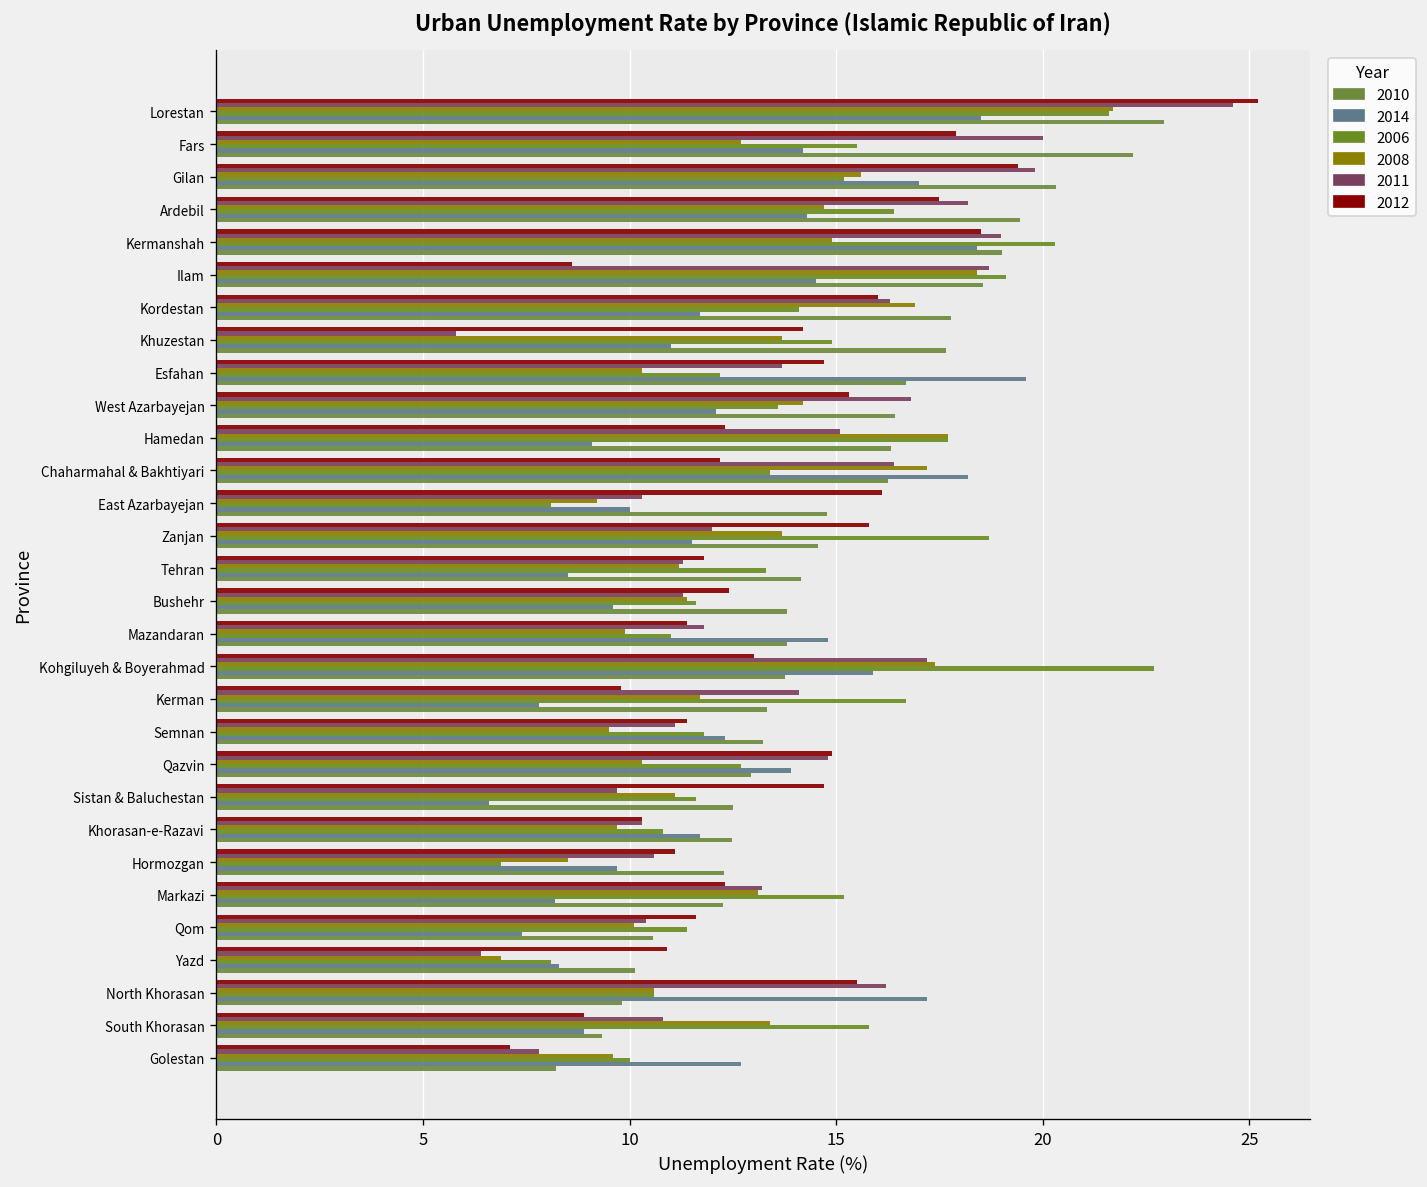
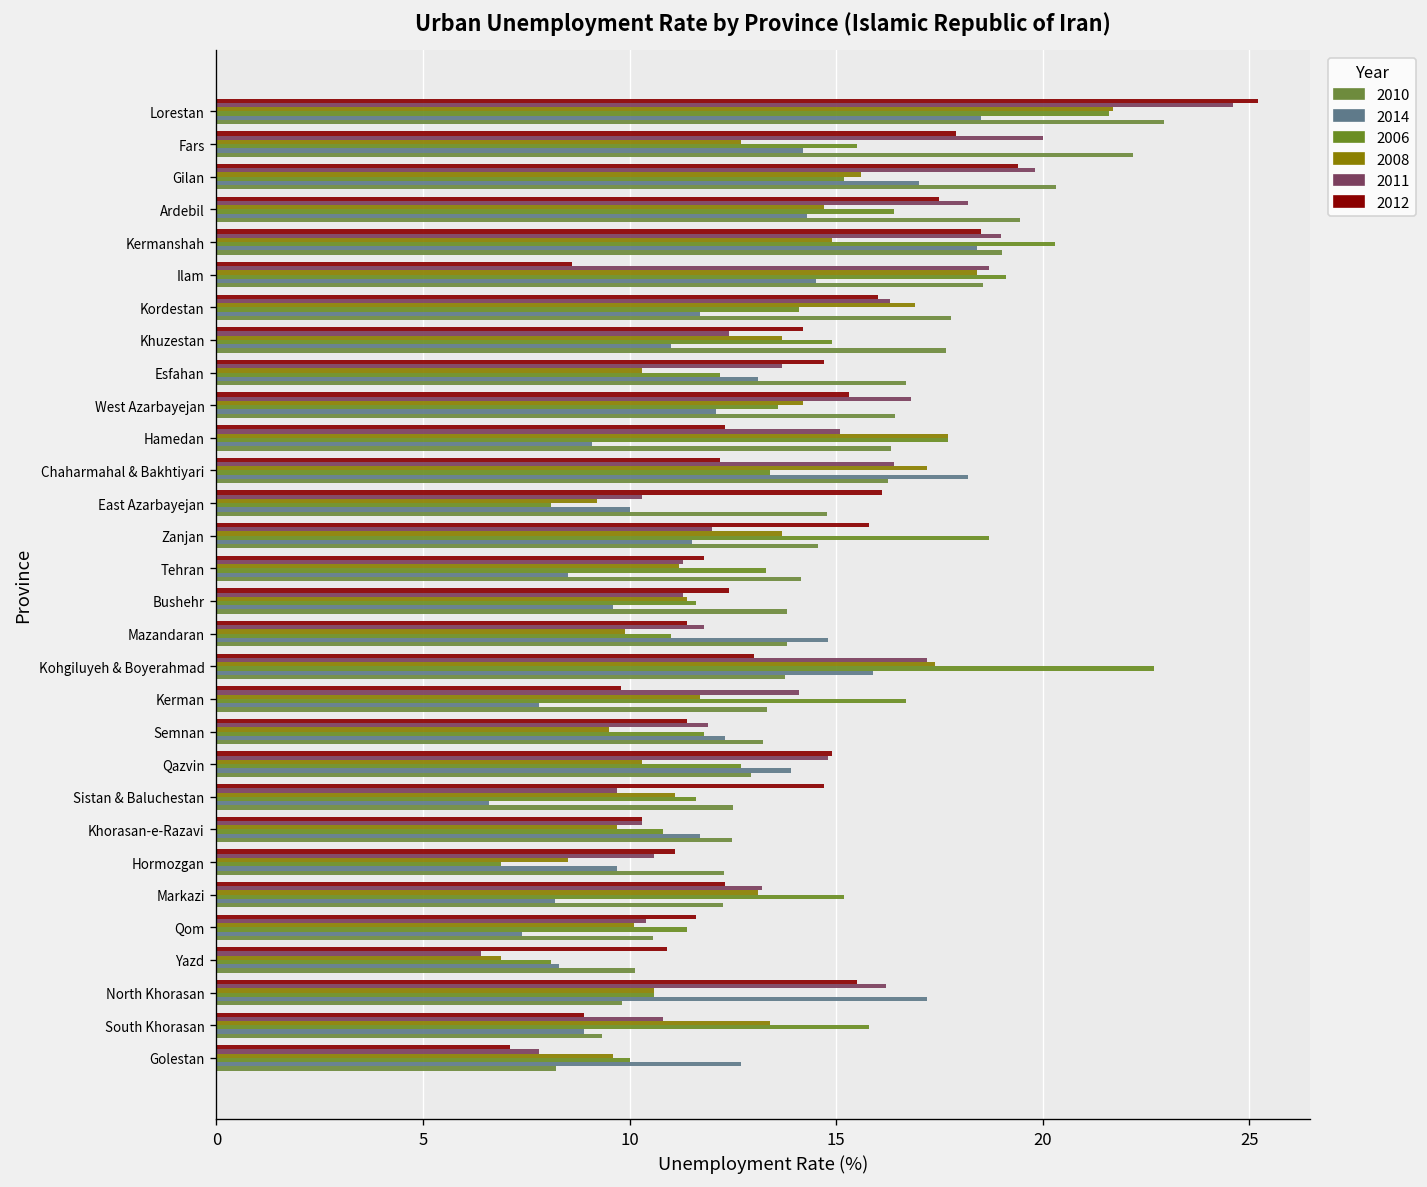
  {
    "2014": {
      "Lorestan": 18.5,
      "Fars": 14.2,
      "Gilan": 17.0,
      "Ardebil": 14.3,
      "Kermanshah": 18.4,
      "Ilam": 14.5,
      "Kordestan": 11.7,
      "Khuzestan": 11.0,
-     "Esfahan": 19.6,
+     "Esfahan": 13.1,
      "West Azarbayejan": 12.1,
      "Hamedan": 9.1,
      "Chaharmahal & Bakhtiyari": 18.2,
      "East Azarbayejan": 10.0,
      "Zanjan": 11.5,
      "Tehran": 8.5,
      "Bushehr": 9.6,
      "Mazandaran": 14.8,
      "Kohgiluyeh & Boyerahmad": 15.9,
      "Kerman": 7.8,
      "Semnan": 12.3,
      "Qazvin": 13.9,
      "Sistan & Baluchestan": 6.6,
      "Khorasan-e-Razavi": 11.7,
      "Hormozgan": 9.7,
      "Markazi": 8.2,
      "Qom": 7.4,
      "Yazd": 8.3,
      "North Khorasan": 17.2,
      "South Khorasan": 8.9,
      "Golestan": 12.7
    },
    "2011": {
      "Lorestan": 24.6,
      "Fars": 20.0,
      "Gilan": 19.8,
      "Ardebil": 18.2,
      "Kermanshah": 19.0,
      "Ilam": 18.7,
      "Kordestan": 16.3,
-     "Khuzestan": 5.8,
+     "Khuzestan": 12.4,
      "Esfahan": 13.7,
      "West Azarbayejan": 16.8,
      "Hamedan": 15.1,
      "Chaharmahal & Bakhtiyari": 16.4,
      "East Azarbayejan": 10.3,
      "Zanjan": 12.0,
      "Tehran": 11.3,
      "Bushehr": 11.3,
      "Mazandaran": 11.8,
      "Kohgiluyeh & Boyerahmad": 17.2,
      "Kerman": 14.1,
-     "Semnan": 11.1,
+     "Semnan": 11.9,
      "Qazvin": 14.8,
      "Sistan & Baluchestan": 9.7,
      "Khorasan-e-Razavi": 10.3,
      "Hormozgan": 10.6,
      "Markazi": 13.2,
      "Qom": 10.4,
      "Yazd": 6.4,
      "North Khorasan": 16.2,
      "South Khorasan": 10.8,
      "Golestan": 7.8
    },
    "2012": {
      "Lorestan": 25.2,
      "Fars": 17.9,
      "Gilan": 19.4,
      "Ardebil": 17.5,
      "Kermanshah": 18.5,
      "Ilam": 8.6,
      "Kordestan": 16.0,
      "Khuzestan": 14.2,
      "Esfahan": 14.7,
      "West Azarbayejan": 15.3,
      "Hamedan": 12.3,
      "Chaharmahal & Bakhtiyari": 12.2,
      "East Azarbayejan": 16.1,
      "Zanjan": 15.8,
      "Tehran": 11.8,
      "Bushehr": 12.4,
      "Mazandaran": 11.4,
      "Kohgiluyeh & Boyerahmad": 13.0,
      "Kerman": 9.8,
      "Semnan": 11.4,
      "Qazvin": 14.9,
      "Sistan & Baluchestan": 14.7,
      "Khorasan-e-Razavi": 10.3,
      "Hormozgan": 11.1,
      "Markazi": 12.3,
      "Qom": 11.6,
      "Yazd": 10.9,
      "North Khorasan": 15.5,
      "South Khorasan": 8.9,
      "Golestan": 7.1
    }
  }
